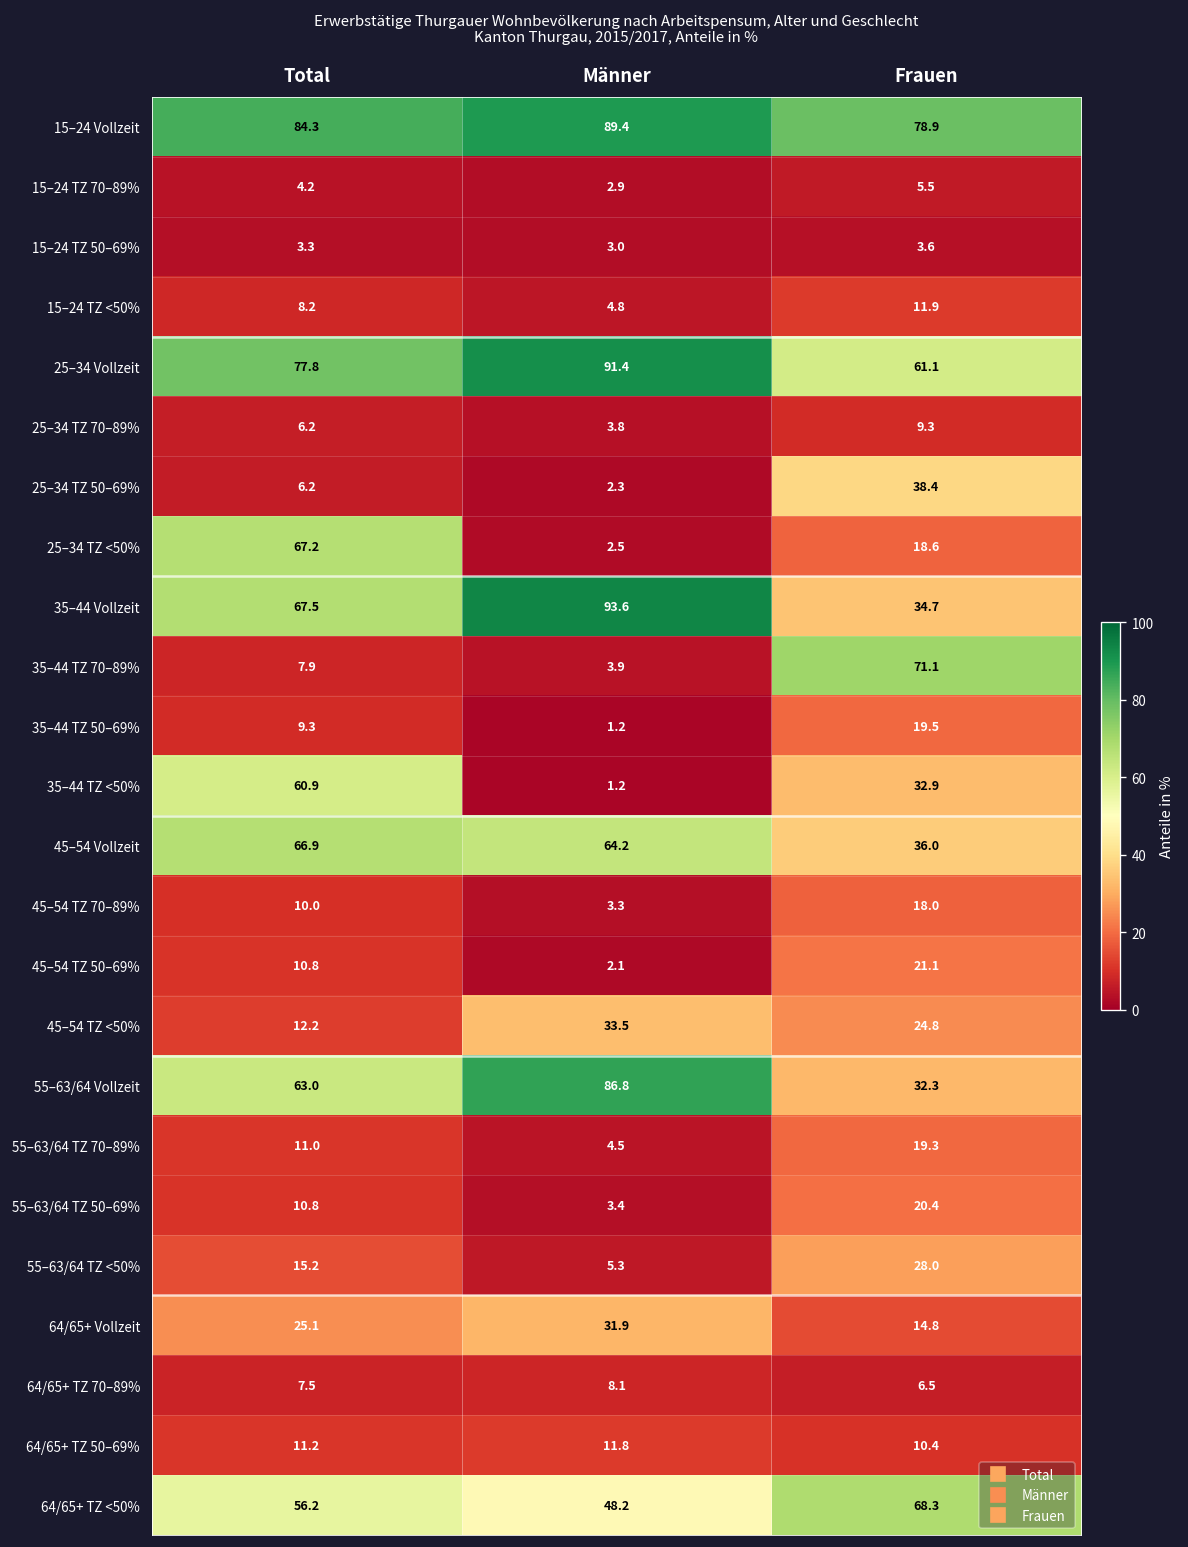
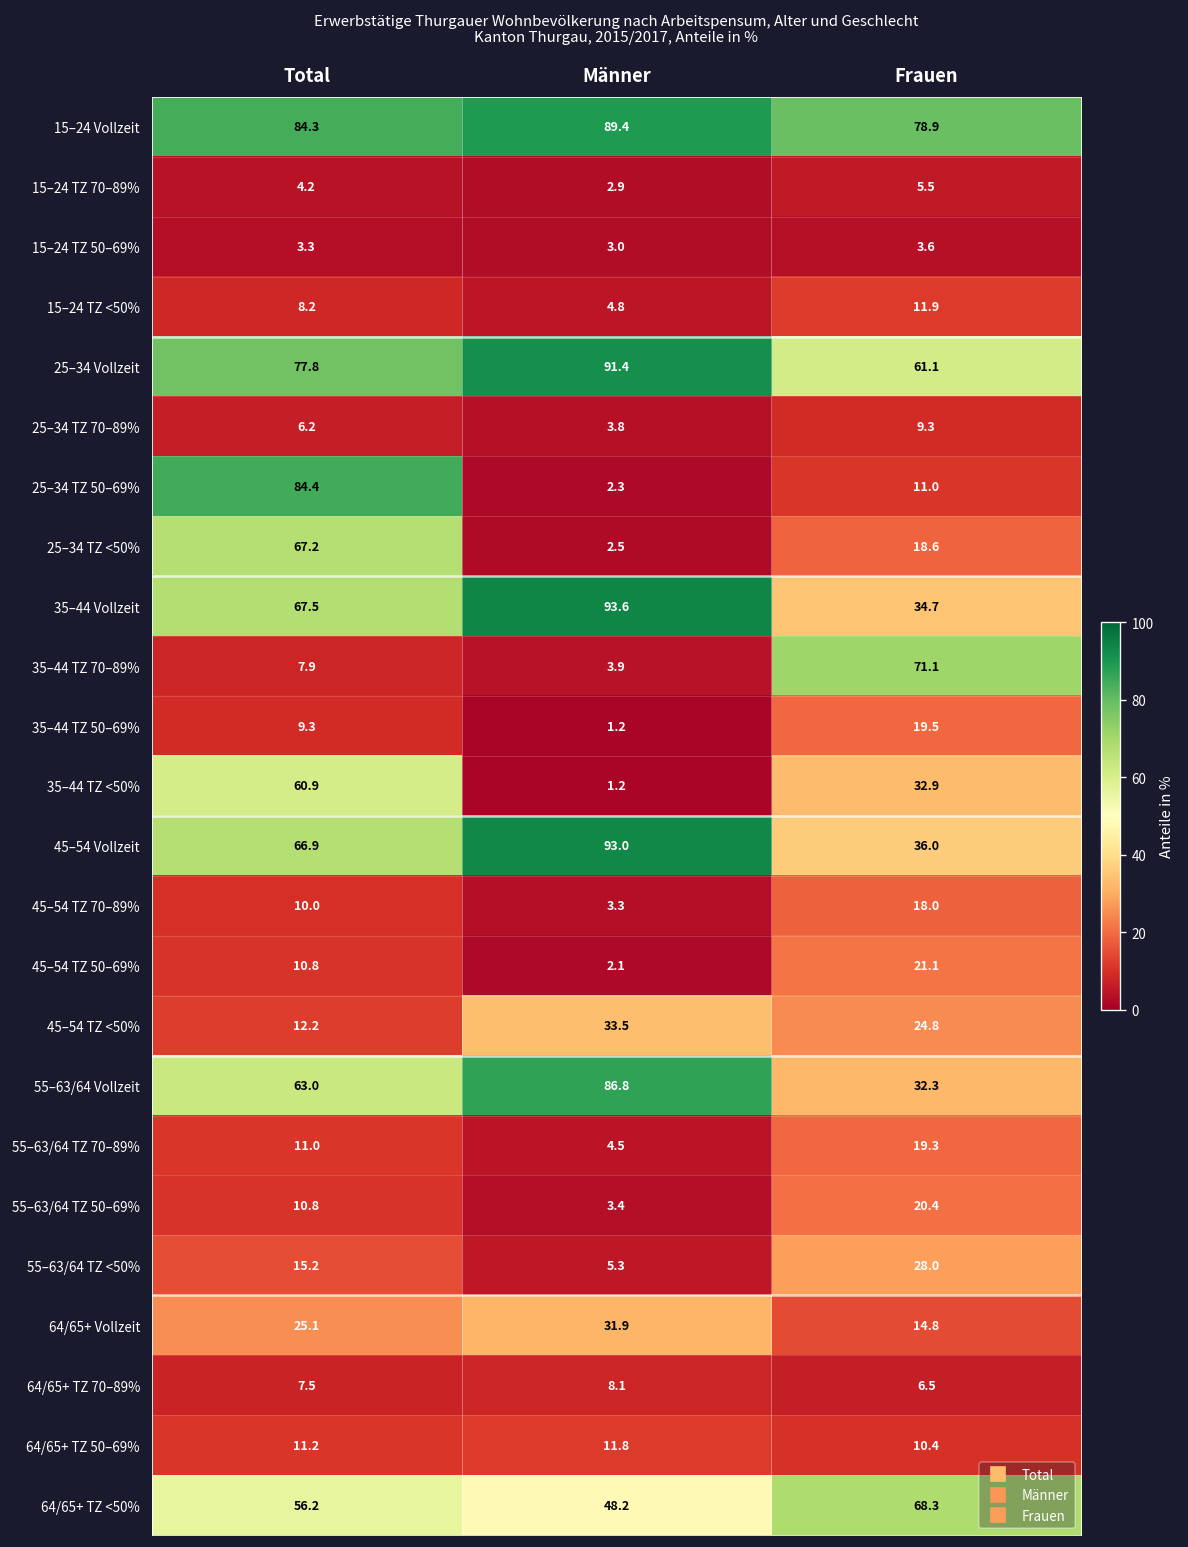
  {
    "15–24 Vollzeit": {
      "Total": 84.3,
      "Männer": 89.4,
      "Frauen": 78.9
    },
    "15–24 TZ 70–89%": {
      "Total": 4.2,
      "Männer": 2.9,
      "Frauen": 5.5
    },
    "15–24 TZ 50–69%": {
      "Total": 3.3,
      "Männer": 3.0,
      "Frauen": 3.6
    },
    "15–24 TZ <50%": {
      "Total": 8.2,
      "Männer": 4.8,
      "Frauen": 11.9
    },
    "25–34 Vollzeit": {
      "Total": 77.8,
      "Männer": 91.4,
      "Frauen": 61.1
    },
    "25–34 TZ 70–89%": {
      "Total": 6.2,
      "Männer": 3.8,
      "Frauen": 9.3
    },
    "25–34 TZ 50–69%": {
-     "Total": 6.2,
+     "Total": 84.4,
      "Männer": 2.3,
-     "Frauen": 38.4
+     "Frauen": 11.0
    },
    "25–34 TZ <50%": {
      "Total": 67.2,
      "Männer": 2.5,
      "Frauen": 18.6
    },
    "35–44 Vollzeit": {
      "Total": 67.5,
      "Männer": 93.6,
      "Frauen": 34.7
    },
    "35–44 TZ 70–89%": {
      "Total": 7.9,
      "Männer": 3.9,
      "Frauen": 71.1
    },
    "35–44 TZ 50–69%": {
      "Total": 9.3,
      "Männer": 1.2,
      "Frauen": 19.5
    },
    "35–44 TZ <50%": {
      "Total": 60.9,
      "Männer": 1.2,
      "Frauen": 32.9
    },
    "45–54 Vollzeit": {
      "Total": 66.9,
-     "Männer": 64.2,
+     "Männer": 93.0,
      "Frauen": 36.0
    },
    "45–54 TZ 70–89%": {
      "Total": 10.0,
      "Männer": 3.3,
      "Frauen": 18.0
    },
    "45–54 TZ 50–69%": {
      "Total": 10.8,
      "Männer": 2.1,
      "Frauen": 21.1
    },
    "45–54 TZ <50%": {
      "Total": 12.2,
      "Männer": 33.5,
      "Frauen": 24.8
    },
    "55–63/64 Vollzeit": {
      "Total": 63.0,
      "Männer": 86.8,
      "Frauen": 32.3
    },
    "55–63/64 TZ 70–89%": {
      "Total": 11.0,
      "Männer": 4.5,
      "Frauen": 19.3
    },
    "55–63/64 TZ 50–69%": {
      "Total": 10.8,
      "Männer": 3.4,
      "Frauen": 20.4
    },
    "55–63/64 TZ <50%": {
      "Total": 15.2,
      "Männer": 5.3,
      "Frauen": 28.0
    },
    "64/65+ Vollzeit": {
      "Total": 25.1,
      "Männer": 31.9,
      "Frauen": 14.8
    },
    "64/65+ TZ 70–89%": {
      "Total": 7.5,
      "Männer": 8.1,
      "Frauen": 6.5
    },
    "64/65+ TZ 50–69%": {
      "Total": 11.2,
      "Männer": 11.8,
      "Frauen": 10.4
    },
    "64/65+ TZ <50%": {
      "Total": 56.2,
      "Männer": 48.2,
      "Frauen": 68.3
    }
  }
